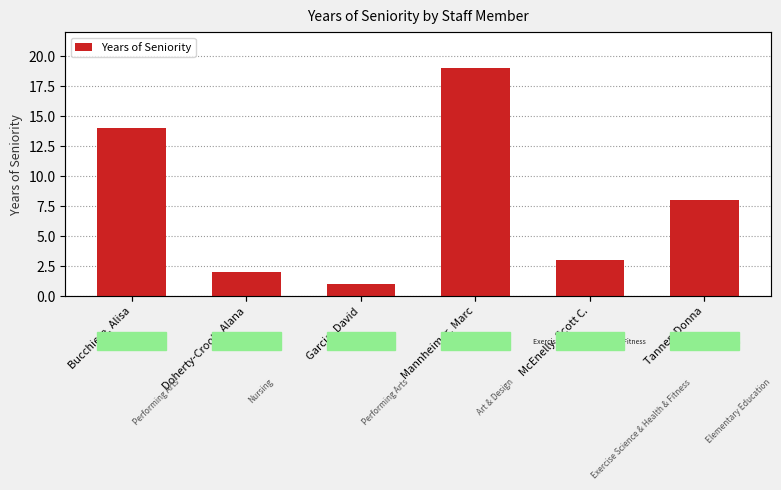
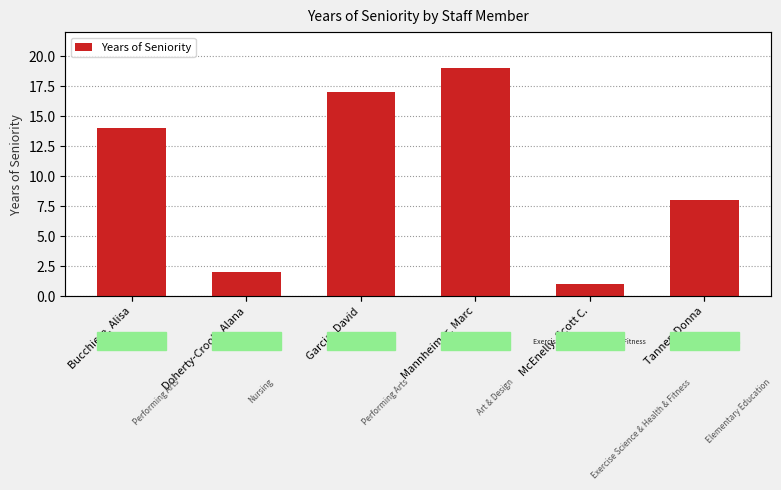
  {
    "Bucchiere, Alisa": 14,
    "Doherty-Crook, Alana": 2,
-   "Garcia, David": 1,
+   "Garcia, David": 17,
    "Mannheimer, Marc": 19,
-   "McEnelly, Scott C.": 3,
+   "McEnelly, Scott C.": 1,
    "Tanner, Donna": 8
  }
